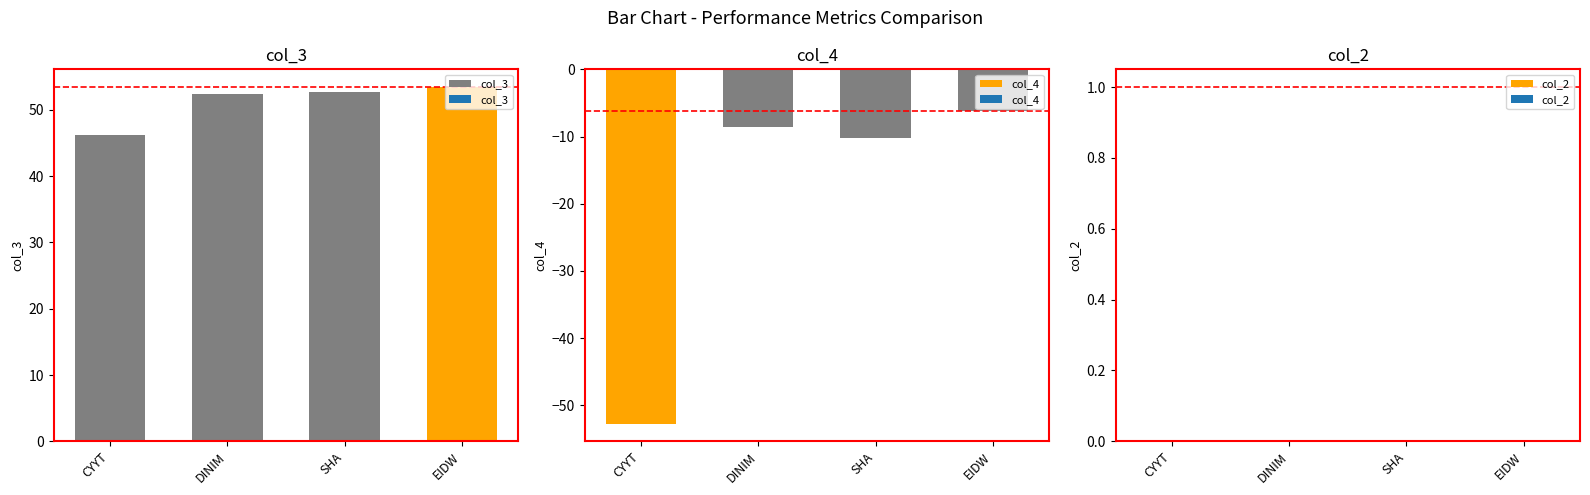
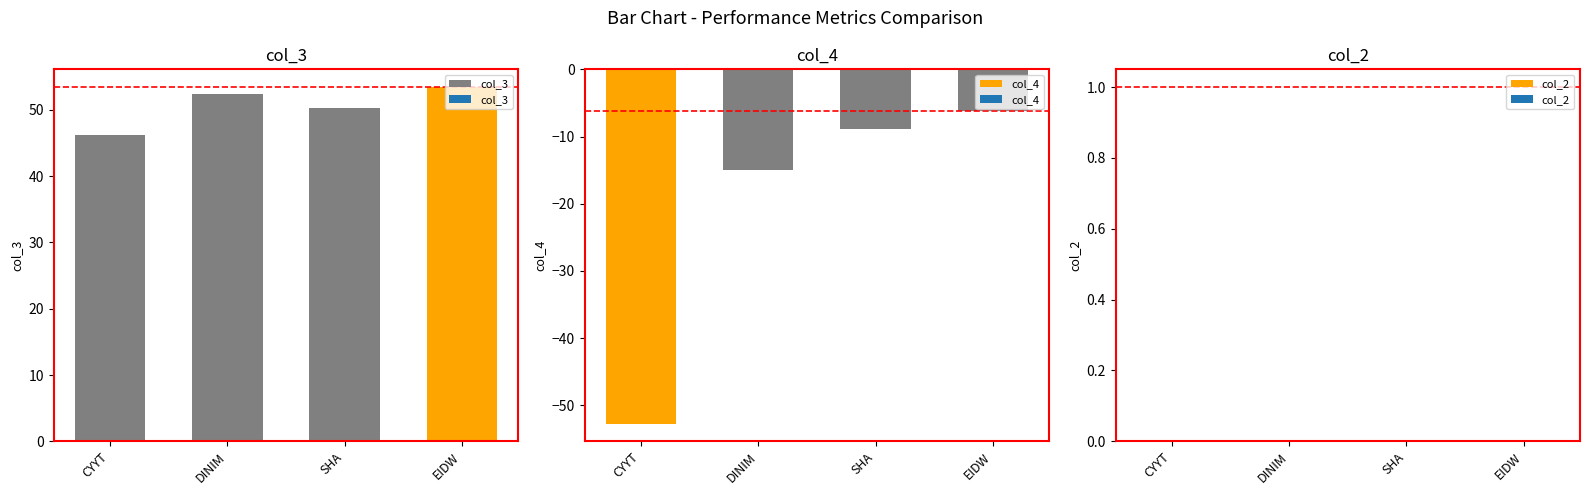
  {
    "col_3": {
      "CYYT": 46,
      "DINIM": 52,
-     "SHA": 53
+     "SHA": 50
    },
    "col_4": {
      "CYYT": -53,
-     "DINIM": -9,
-     "SHA": -10,
+     "DINIM": -15,
+     "SHA": -9,
      "EIDW": -6
    },
    "col_2": {
      "CYYT": 0.00,
      "DINIM": 0.00,
      "SHA": 0.00,
      "EIDW": 0.00
    }
  }
